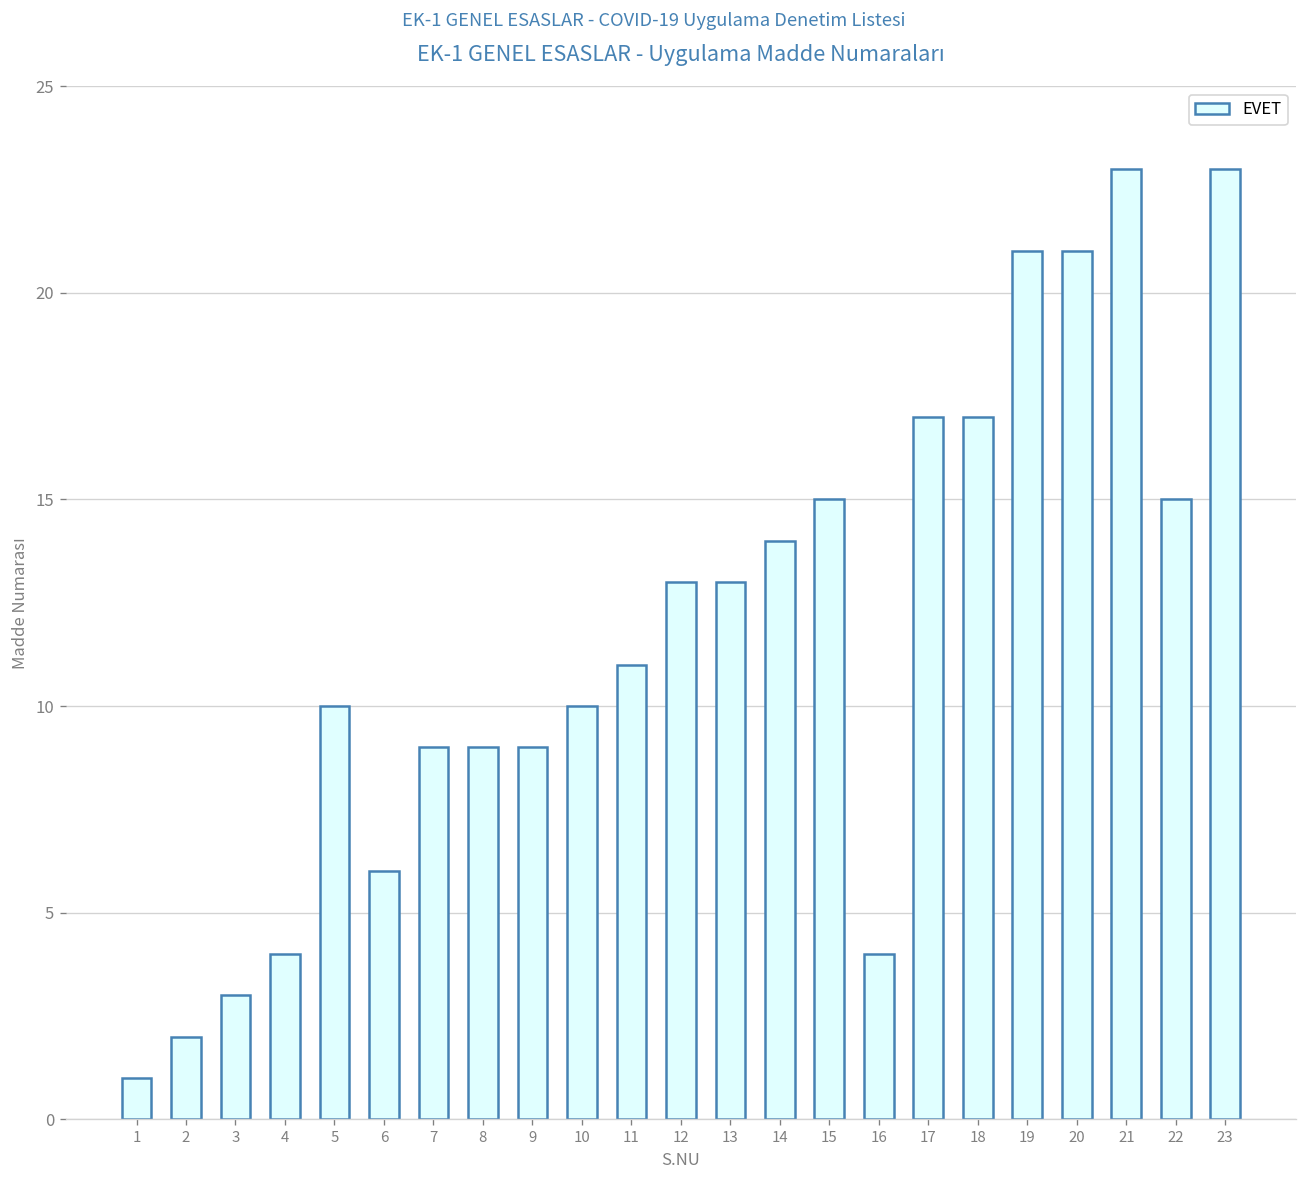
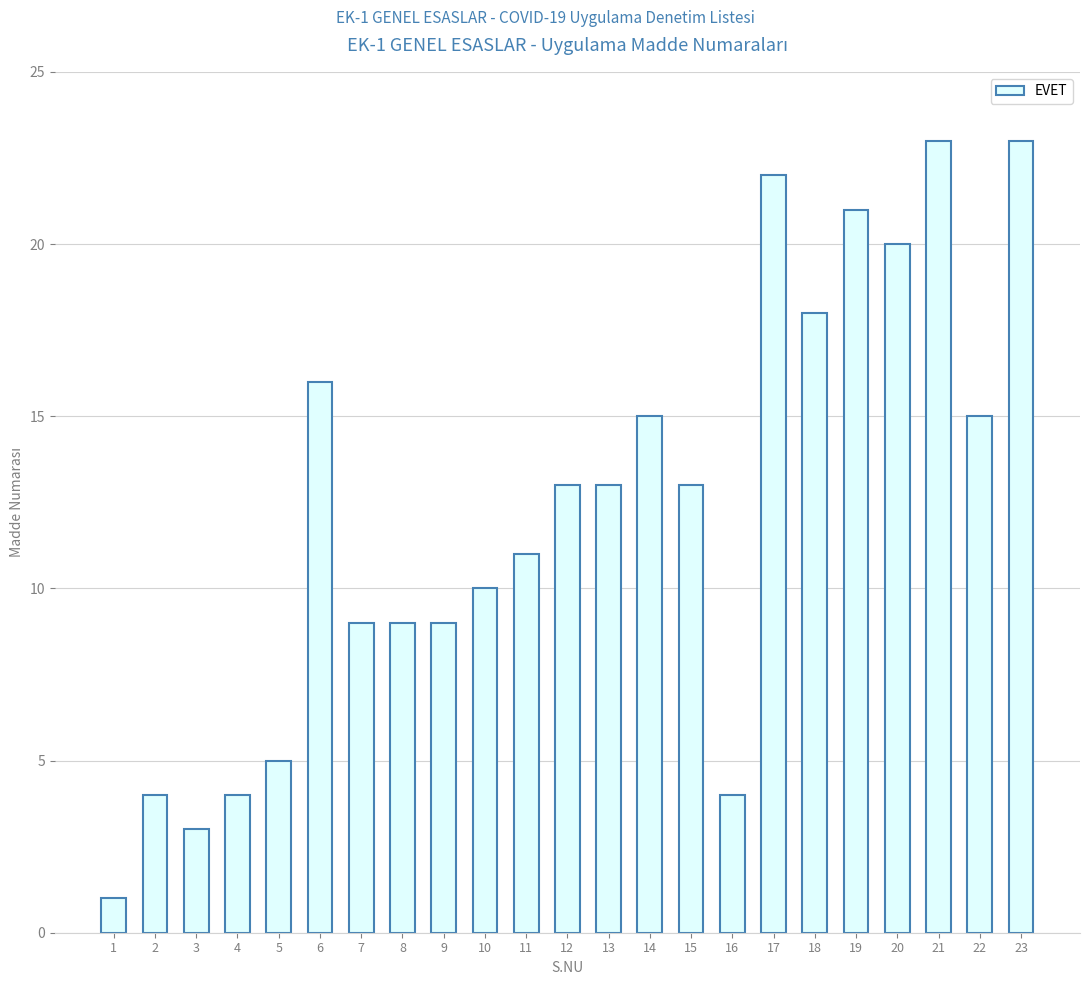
  {
    "1": 1,
-   "2": 2,
+   "2": 4,
    "3": 3,
    "4": 4,
-   "5": 10,
-   "6": 6,
+   "5": 5,
+   "6": 16,
    "7": 9,
    "8": 9,
    "9": 9,
    "10": 10,
    "11": 11,
    "12": 13,
    "13": 13,
-   "14": 14,
-   "15": 15,
+   "14": 15,
+   "15": 13,
    "16": 4,
-   "17": 17,
-   "18": 17,
+   "17": 22,
+   "18": 18,
    "19": 21,
-   "20": 21,
+   "20": 20,
    "21": 23,
    "22": 15,
    "23": 23
  }
